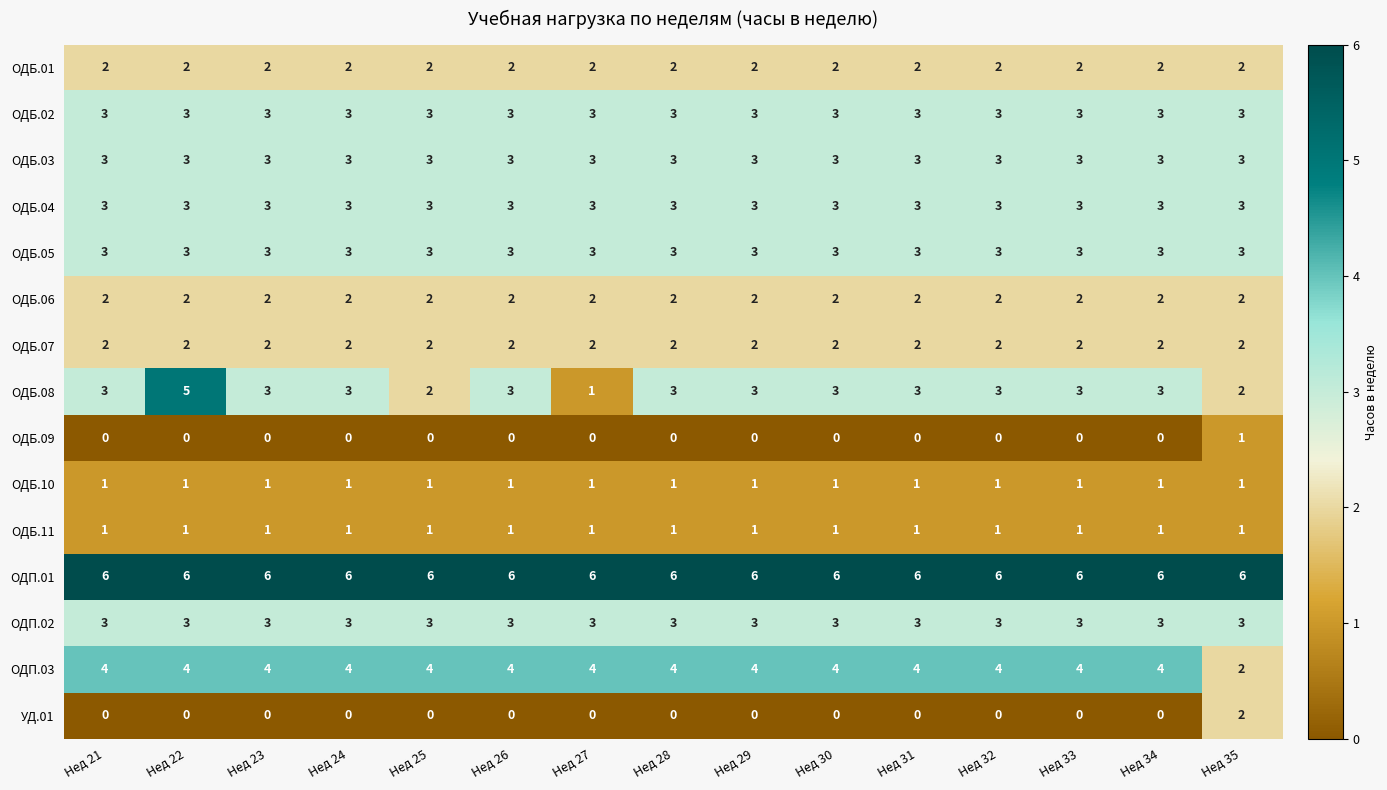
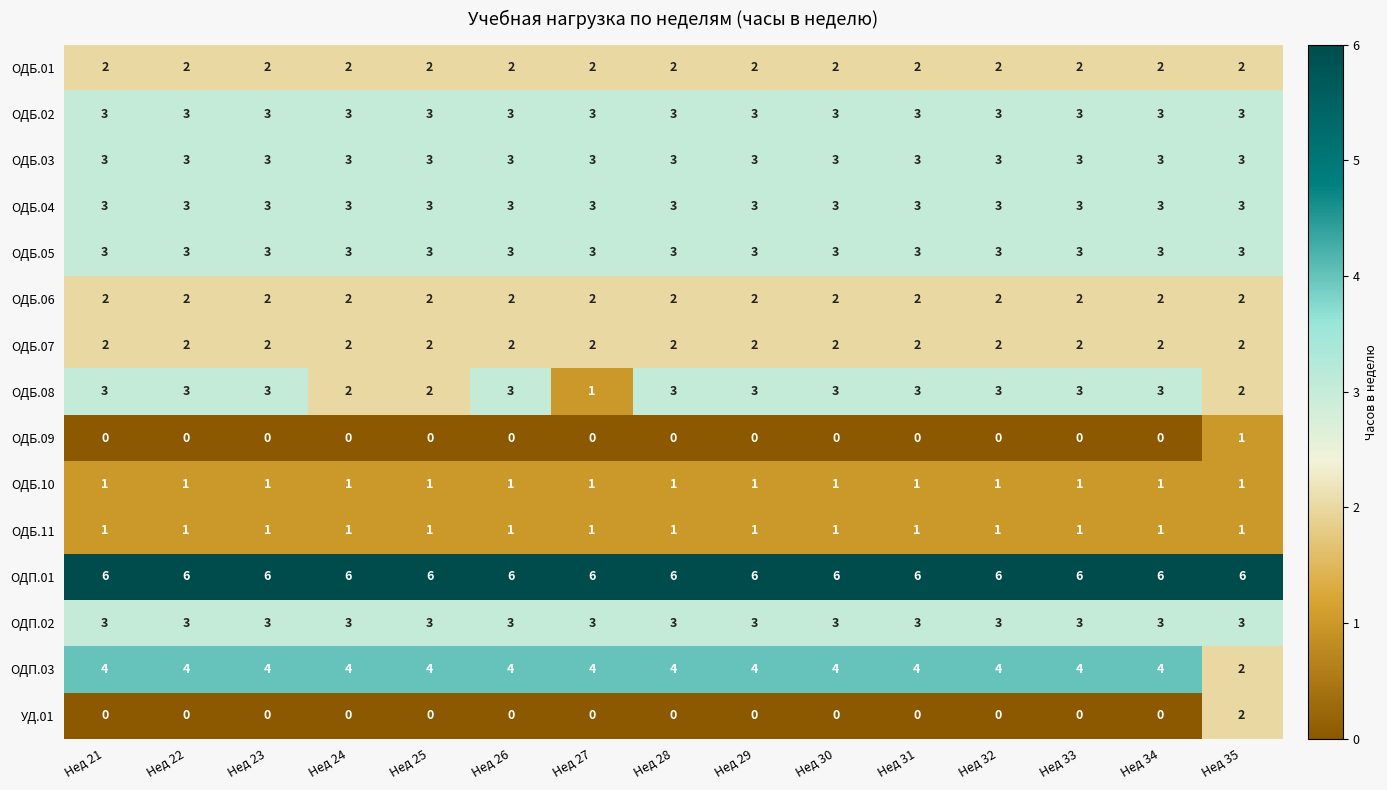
  {
    "ОДБ.08": {
      "Нед 21": 3,
-     "Нед 22": 5,
+     "Нед 22": 3,
      "Нед 23": 3,
-     "Нед 24": 3,
+     "Нед 24": 2,
      "Нед 25": 2,
      "Нед 26": 3,
      "Нед 27": 1,
      "Нед 28": 3,
      "Нед 29": 3,
      "Нед 30": 3,
      "Нед 31": 3,
      "Нед 32": 3,
      "Нед 33": 3,
      "Нед 34": 3,
      "Нед 35": 2
    }
  }
